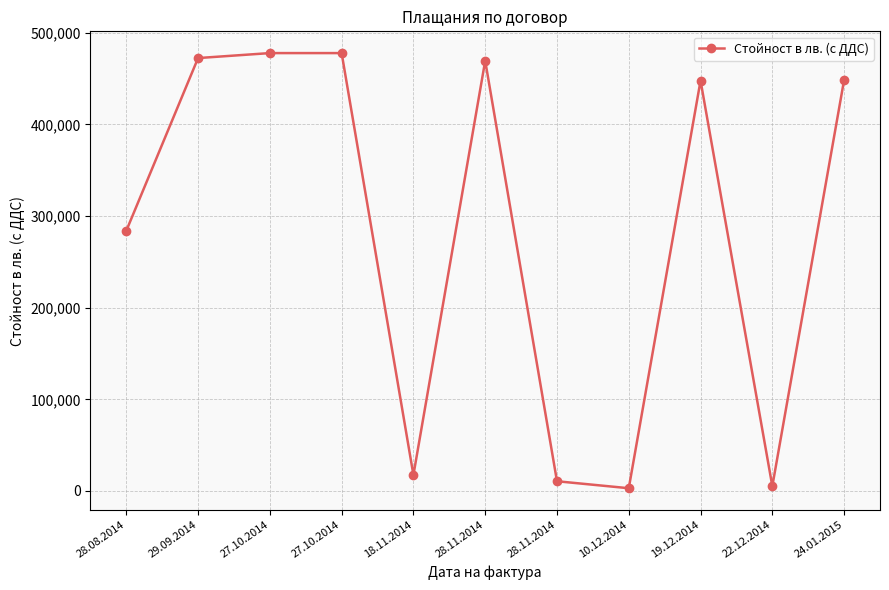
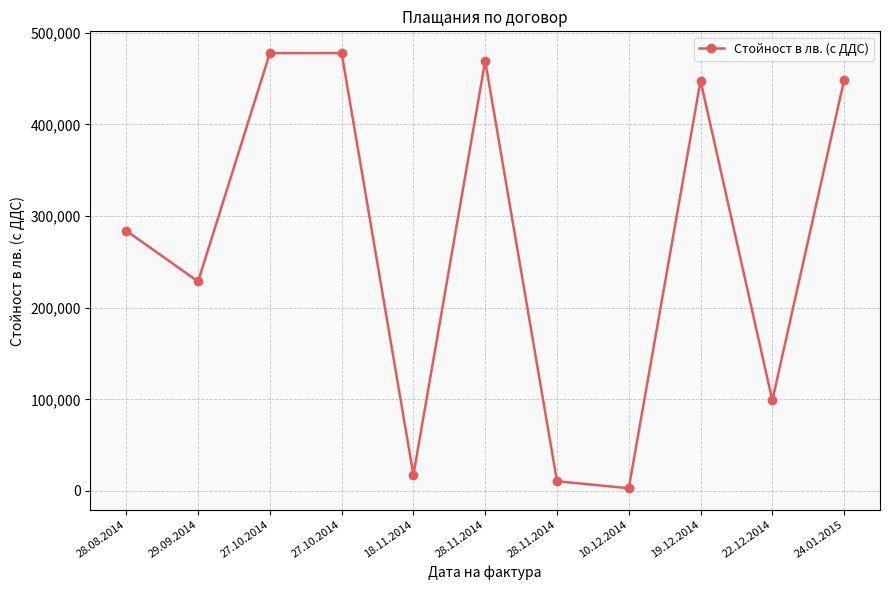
  {
    "28.08.2014": "280,000",
-   "29.09.2014": "470,000",
+   "29.09.2014": "230,000",
    "18.11.2014": "20,000",
    "10.12.2014": "0",
    "19.12.2014": "450,000",
-   "22.12.2014": "10,000",
+   "22.12.2014": "100,000",
    "24.01.2015": "450,000"
  }
